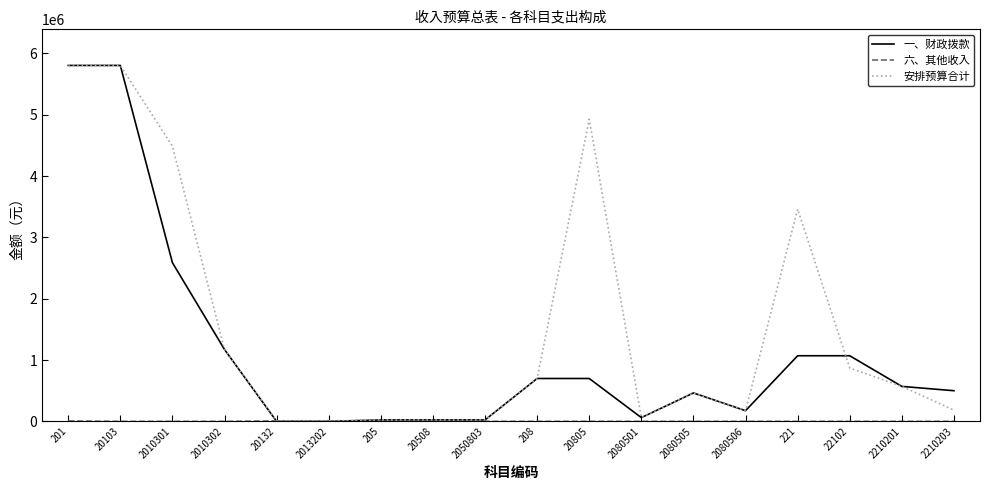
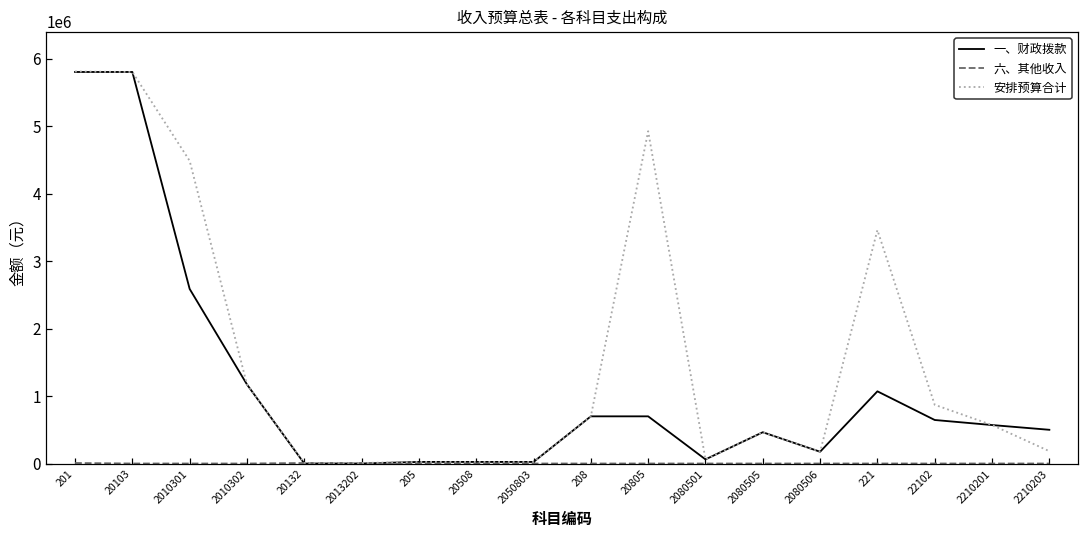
  {
    "一、财政拨款": {
      "2010301": 2600000,
      "20805": 700000,
      "221": 1100000,
-     "22102": 1100000,
+     "22102": 600000,
      "2210203": 500000
    },
    "六、其他收入": {
      "201": 0,
      "20103": 0,
      "2010301": 0,
      "2010302": 0,
      "208": 0,
      "20805": 0,
      "2080501": 0,
      "2080505": 0,
      "2080506": 0,
      "221": 0,
      "22102": 0,
      "2210201": 0,
      "2210203": 0
    },
    "安排预算合计": {
      "2010301": 4500000,
      "20805": 4900000,
      "221": 3500000,
      "22102": 900000,
      "2210203": 200000
    }
  }
